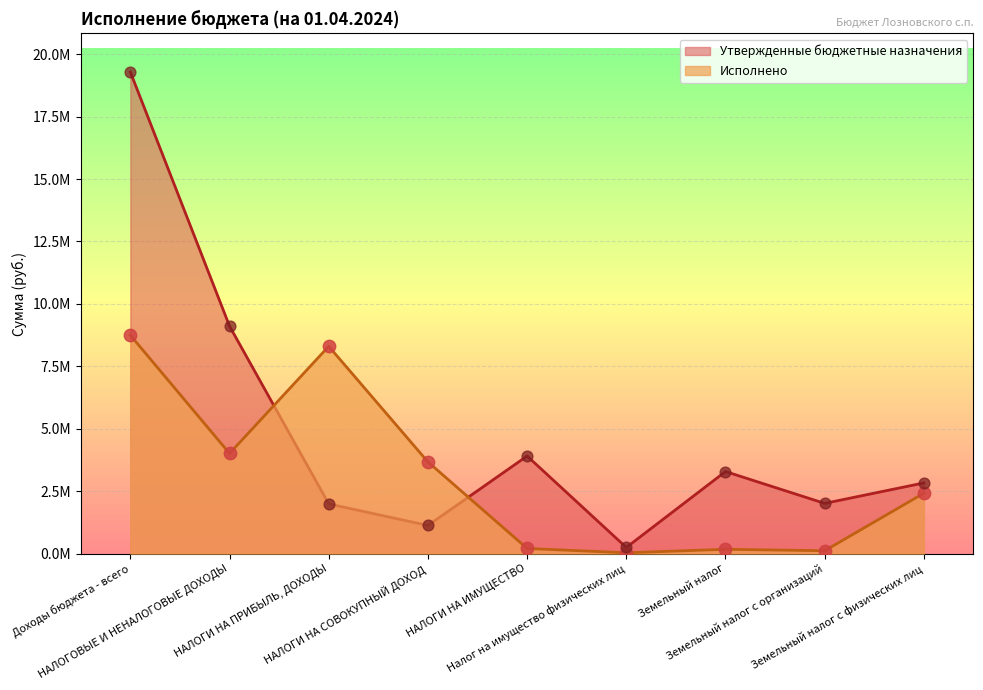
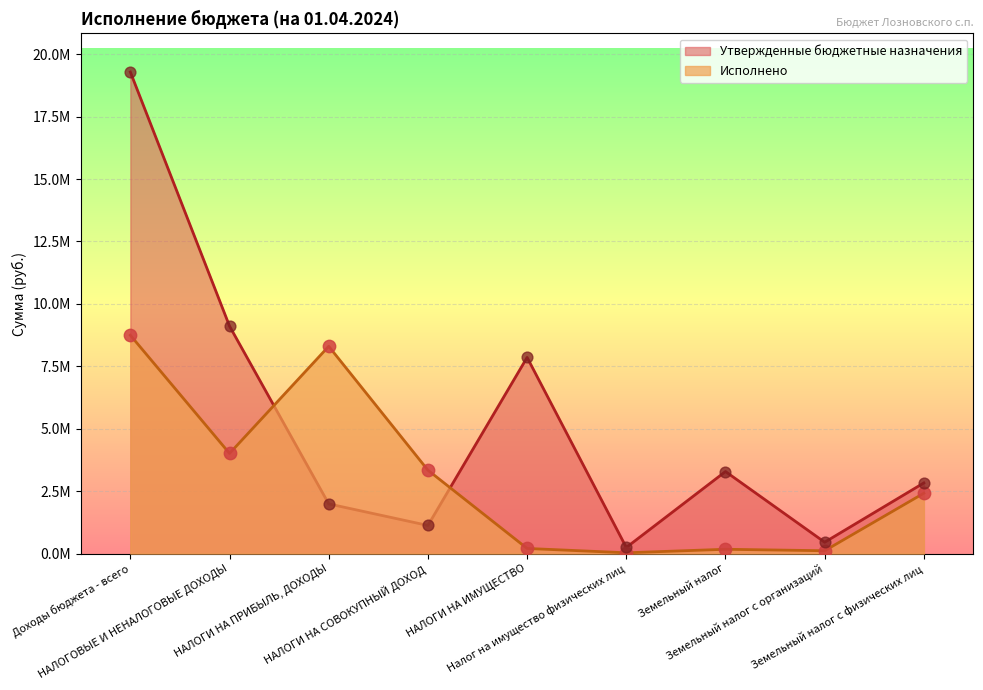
  {
    "Утвержденные бюджетные назначения": {
      "Доходы бюджета - всего": 19300000,
      "НАЛОГОВЫЕ И НЕНАЛОГОВЫЕ ДОХОДЫ": 9100000,
      "НАЛОГИ НА ПРИБЫЛЬ, ДОХОДЫ": 2000000,
      "НАЛОГИ НА СОВОКУПНЫЙ ДОХОД": 1100000,
-     "НАЛОГИ НА ИМУЩЕСТВО": 3900000,
+     "НАЛОГИ НА ИМУЩЕСТВО": 7900000,
      "Налог на имущество физических лиц": 200000,
      "Земельный налог": 3300000,
-     "Земельный налог с организаций": 2000000,
+     "Земельный налог с организаций": 500000,
      "Земельный налог с физических лиц": 2800000
    },
    "Исполнено": {
      "Доходы бюджета - всего": 8700000,
      "НАЛОГОВЫЕ И НЕНАЛОГОВЫЕ ДОХОДЫ": 4000000,
      "НАЛОГИ НА ПРИБЫЛЬ, ДОХОДЫ": 8300000,
-     "НАЛОГИ НА СОВОКУПНЫЙ ДОХОД": 3700000,
+     "НАЛОГИ НА СОВОКУПНЫЙ ДОХОД": 3300000,
      "НАЛОГИ НА ИМУЩЕСТВО": 200000,
      "Налог на имущество физических лиц": 0,
      "Земельный налог": 200000,
      "Земельный налог с организаций": 100000,
      "Земельный налог с физических лиц": 2400000
    }
  }
